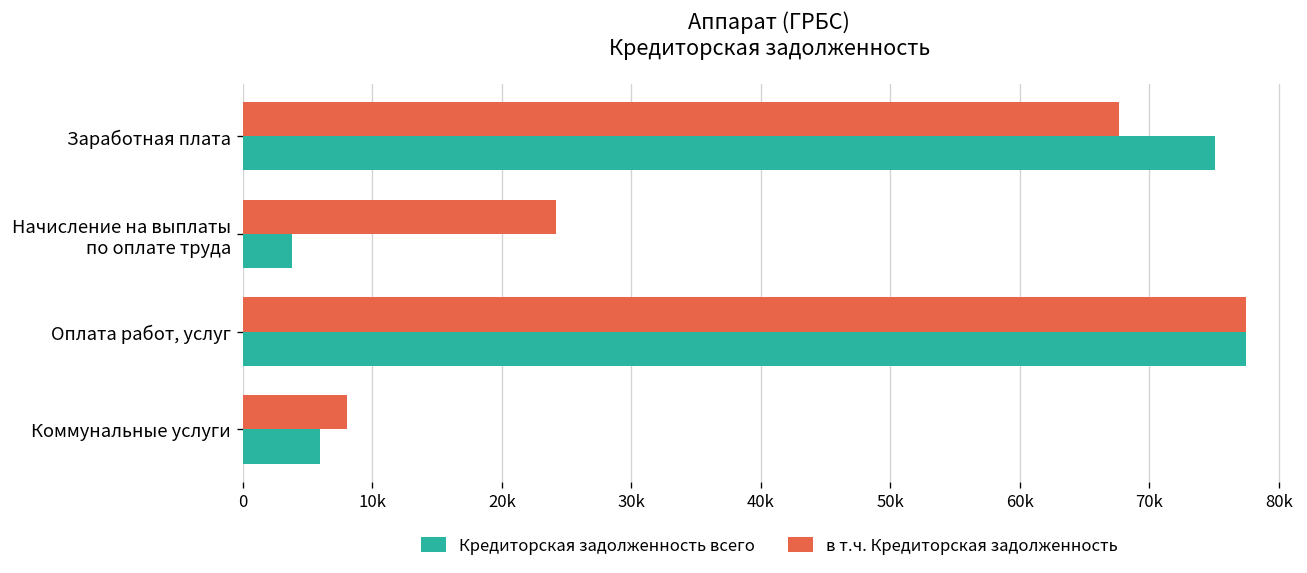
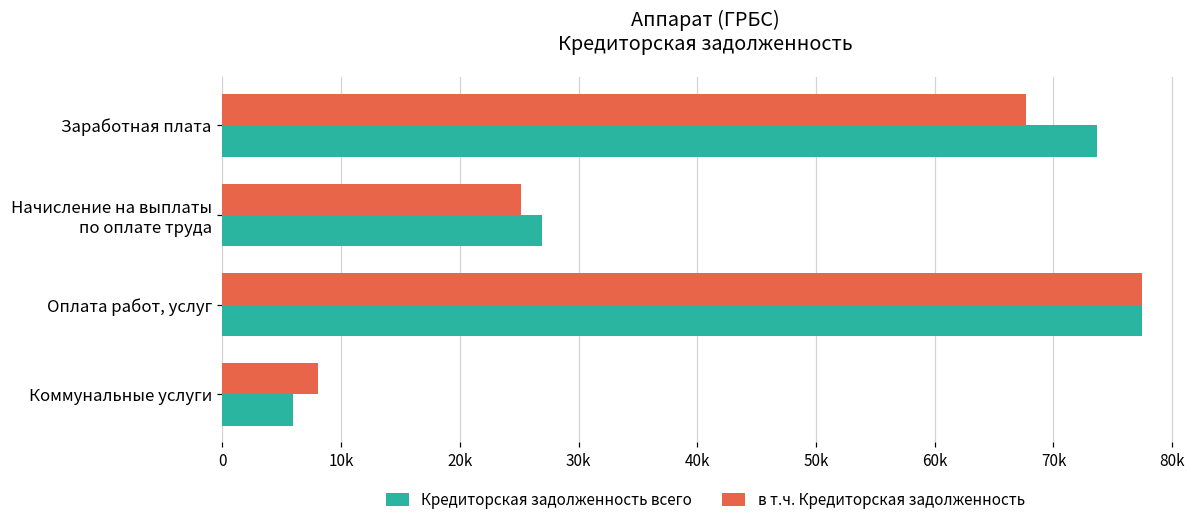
  {
    "Кредиторская задолженность всего": {
-     "Заработная плата": 75100,
-     "Начисление на выплаты по оплате труда": 3800,
+     "Заработная плата": 73700,
+     "Начисление на выплаты по оплате труда": 27000,
      "Оплата работ, услуг": 77500,
      "Коммунальные услуги": 5900
    },
    "в т.ч. Кредиторская задолженность": {
      "Заработная плата": 67700,
-     "Начисление на выплаты по оплате труда": 24200,
+     "Начисление на выплаты по оплате труда": 25200,
      "Оплата работ, услуг": 77500,
      "Коммунальные услуги": 8100
    }
  }
